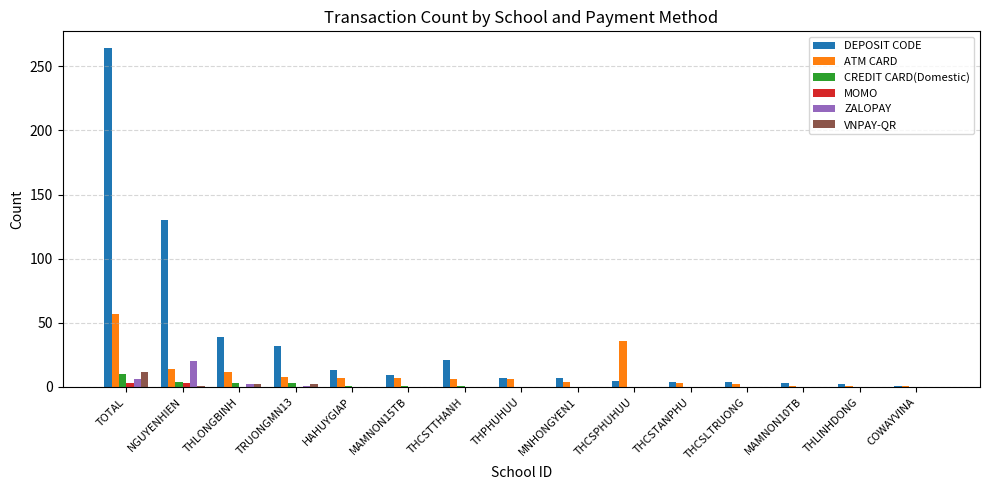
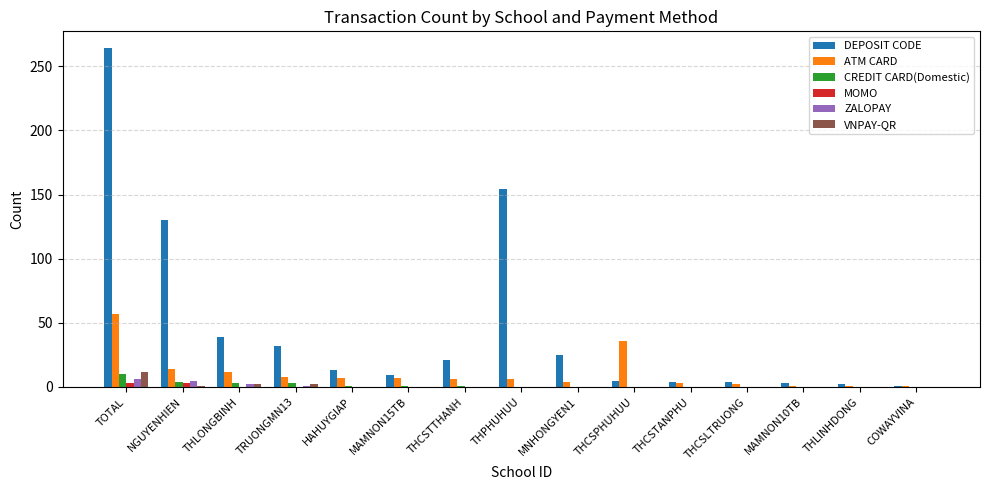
  {
    "DEPOSIT CODE": {
      "TOTAL": 264,
      "NGUYENHIEN": 130,
      "THLONGBINH": 39,
      "TRUONGMN13": 32,
      "HAHUYGIAP": 13,
      "MAMNON15TB": 9,
      "THCSTTHANH": 21,
-     "THPHUHUU": 7,
-     "MNHONGYEN1": 7,
+     "THPHUHUU": 154,
+     "MNHONGYEN1": 25,
      "THCSPHUHUU": 5,
      "THCSTANPHU": 4,
      "THCSLTRUONG": 4,
      "MAMNON10TB": 3,
      "THLINHDONG": 2
    },
    "ATM CARD": {
      "TOTAL": 57,
      "NGUYENHIEN": 14,
      "THLONGBINH": 12,
      "TRUONGMN13": 8,
      "HAHUYGIAP": 7,
      "MAMNON15TB": 7,
      "THCSTTHANH": 6,
      "THPHUHUU": 6,
      "MNHONGYEN1": 4,
      "THCSPHUHUU": 36,
      "THCSTANPHU": 3,
      "THCSLTRUONG": 2
    },
    "CREDIT CARD(Domestic)": {
      "TOTAL": 10,
      "NGUYENHIEN": 4,
      "THLONGBINH": 3,
      "TRUONGMN13": 3,
      "THPHUHUU": 0,
      "MNHONGYEN1": 0,
      "THCSPHUHUU": 0,
      "THCSTANPHU": 0,
      "THCSLTRUONG": 0,
      "MAMNON10TB": 0,
      "THLINHDONG": 0,
      "COWAYVINA": 0
    },
    "MOMO": {
      "TOTAL": 3,
      "NGUYENHIEN": 3,
      "THLONGBINH": 0,
      "TRUONGMN13": 0,
      "HAHUYGIAP": 0,
      "MAMNON15TB": 0,
      "THCSTTHANH": 0,
      "THPHUHUU": 0,
      "MNHONGYEN1": 0,
      "THCSPHUHUU": 0,
      "THCSTANPHU": 0,
      "THCSLTRUONG": 0,
      "MAMNON10TB": 0,
      "THLINHDONG": 0,
      "COWAYVINA": 0
    },
    "ZALOPAY": {
      "TOTAL": 6,
-     "NGUYENHIEN": 20,
+     "NGUYENHIEN": 5,
      "THLONGBINH": 2,
      "HAHUYGIAP": 0,
      "MAMNON15TB": 0,
      "THCSTTHANH": 0,
      "THPHUHUU": 0,
      "MNHONGYEN1": 0,
      "THCSPHUHUU": 0,
      "THCSTANPHU": 0,
      "THCSLTRUONG": 0,
      "MAMNON10TB": 0,
      "THLINHDONG": 0,
      "COWAYVINA": 0
    },
    "VNPAY-QR": {
      "TOTAL": 12,
      "THLONGBINH": 2,
      "TRUONGMN13": 2,
      "HAHUYGIAP": 0,
      "MAMNON15TB": 0,
      "THCSTTHANH": 0,
      "THPHUHUU": 0,
      "MNHONGYEN1": 0,
      "THCSPHUHUU": 0,
      "THCSTANPHU": 0,
      "THCSLTRUONG": 0,
      "MAMNON10TB": 0,
      "THLINHDONG": 0,
      "COWAYVINA": 0
    }
  }
